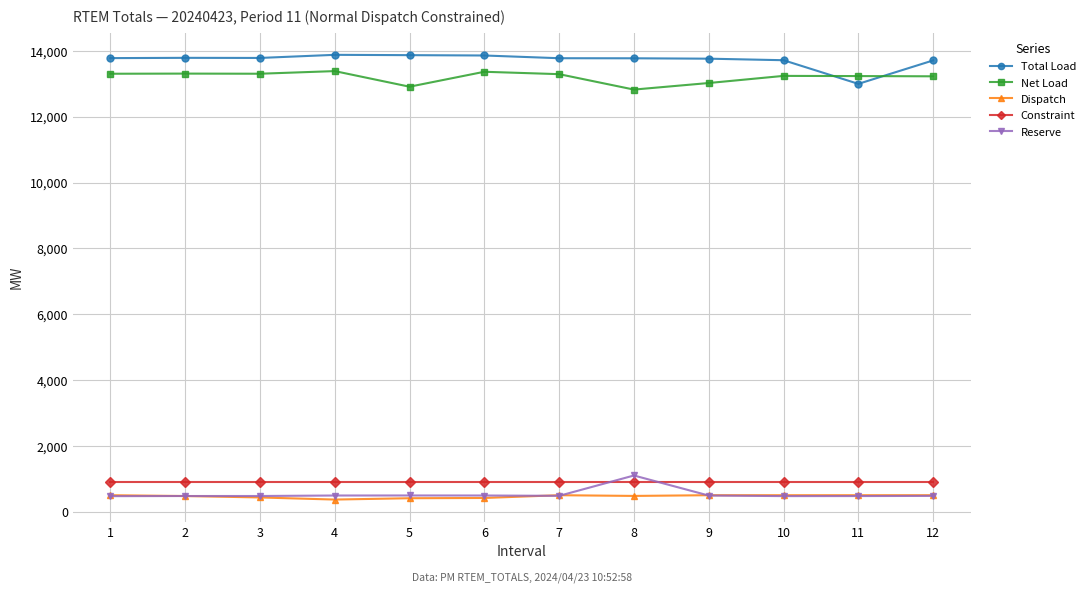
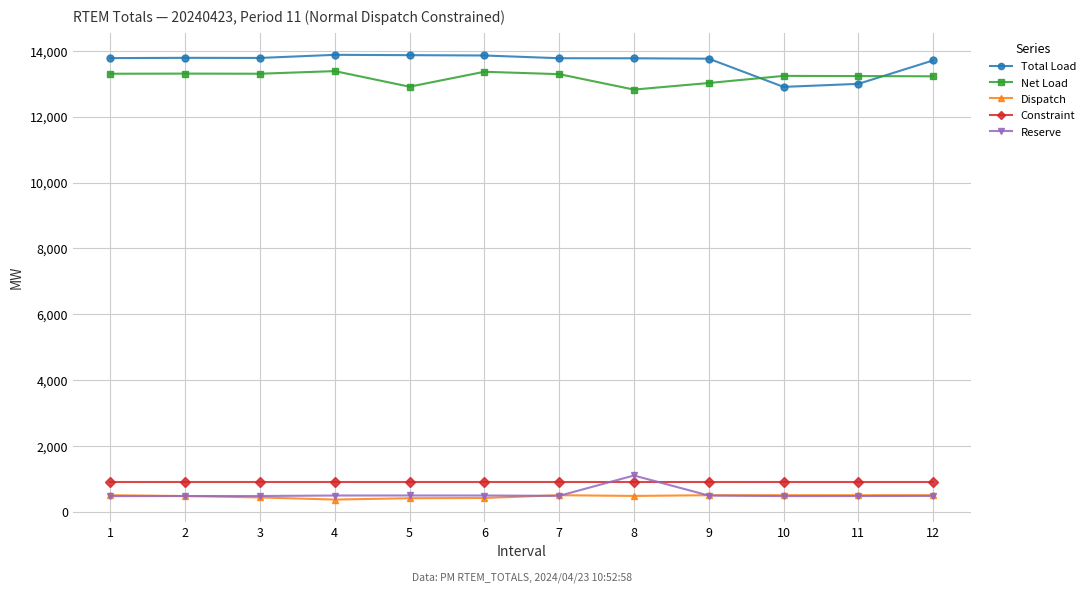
  {
    "Total Load": {
      "1": "13,800",
      "2": "13,800",
      "3": "13,800",
      "4": "13,900",
      "5": "13,900",
      "6": "13,900",
      "7": "13,800",
      "8": "13,800",
      "9": "13,800",
-     "10": "13,700",
+     "10": "12,900",
      "11": "13,000",
      "12": "13,700"
    },
    "Net Load": {
      "1": "13,300",
      "2": "13,300",
      "3": "13,300",
      "4": "13,400",
      "5": "12,900",
      "6": "13,400",
      "7": "13,300",
      "8": "12,800",
      "9": "13,000",
      "10": "13,200",
      "11": "13,200",
      "12": "13,200"
    },
    "Dispatch": {
      "4": "400",
      "5": "400",
      "8": "500"
    },
    "Constraint": {
      "1": "900",
      "2": "900",
      "3": "900",
      "4": "900",
      "5": "900",
      "6": "900",
      "7": "900",
      "8": "900",
      "9": "900",
      "10": "900",
      "11": "900",
      "12": "900"
    },
    "Reserve": {
      "4": "500",
      "5": "500",
      "8": "1,100"
    }
  }
